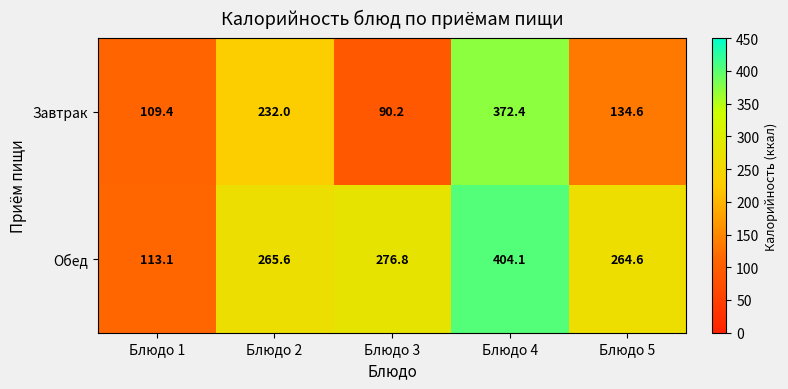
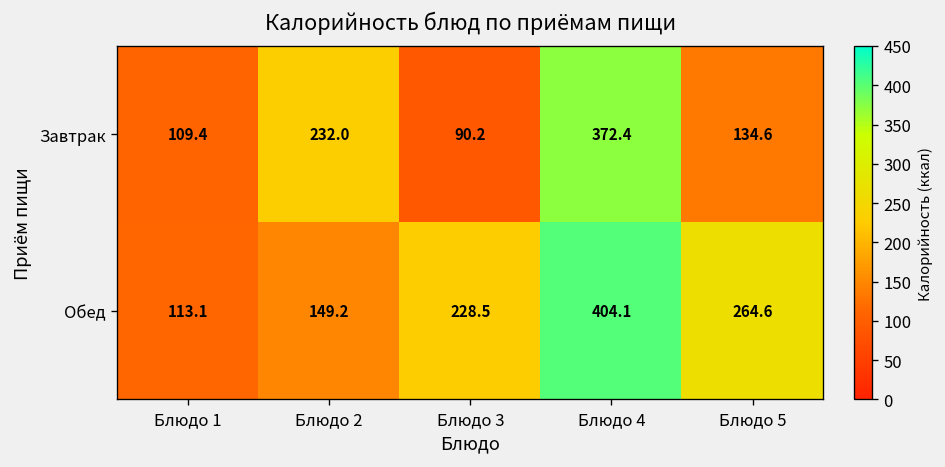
  {
    "Завтрак": {
      "Блюдо 1": 109.4,
      "Блюдо 2": 232.0,
      "Блюдо 3": 90.2,
      "Блюдо 4": 372.4,
      "Блюдо 5": 134.6
    },
    "Обед": {
      "Блюдо 1": 113.1,
-     "Блюдо 2": 265.6,
-     "Блюдо 3": 276.8,
+     "Блюдо 2": 149.2,
+     "Блюдо 3": 228.5,
      "Блюдо 4": 404.1,
      "Блюдо 5": 264.6
    }
  }
